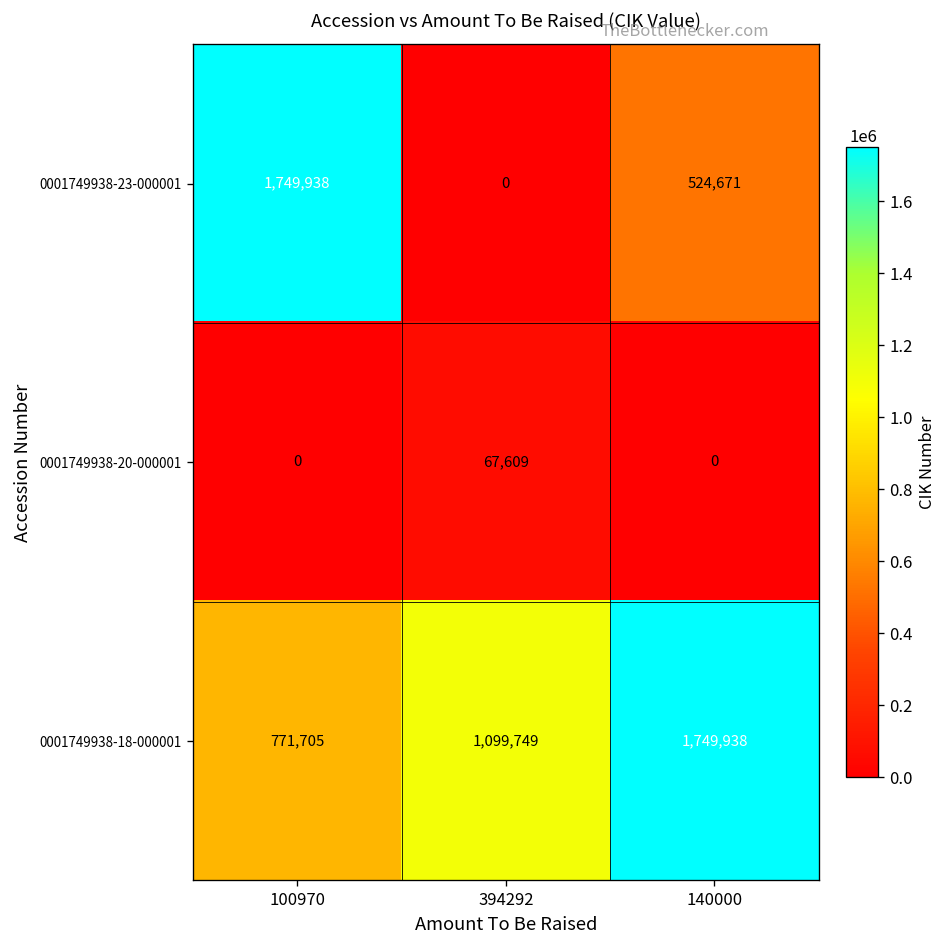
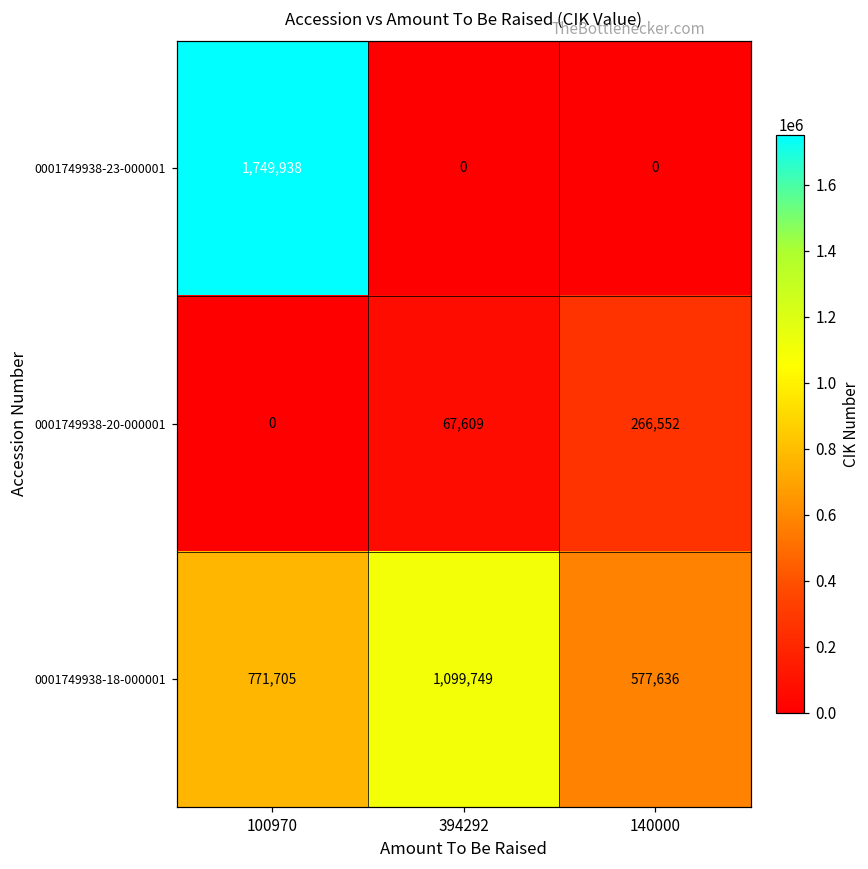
  {
    "0001749938-23-000001": {
      "100970": "1,749,938",
      "394292": "0",
-     "140000": "524,671"
+     "140000": "0"
    },
    "0001749938-20-000001": {
      "100970": "0",
      "394292": "67,609",
-     "140000": "0"
+     "140000": "266,552"
    },
    "0001749938-18-000001": {
      "100970": "771,705",
      "394292": "1,099,749",
-     "140000": "1,749,938"
+     "140000": "577,636"
    }
  }
